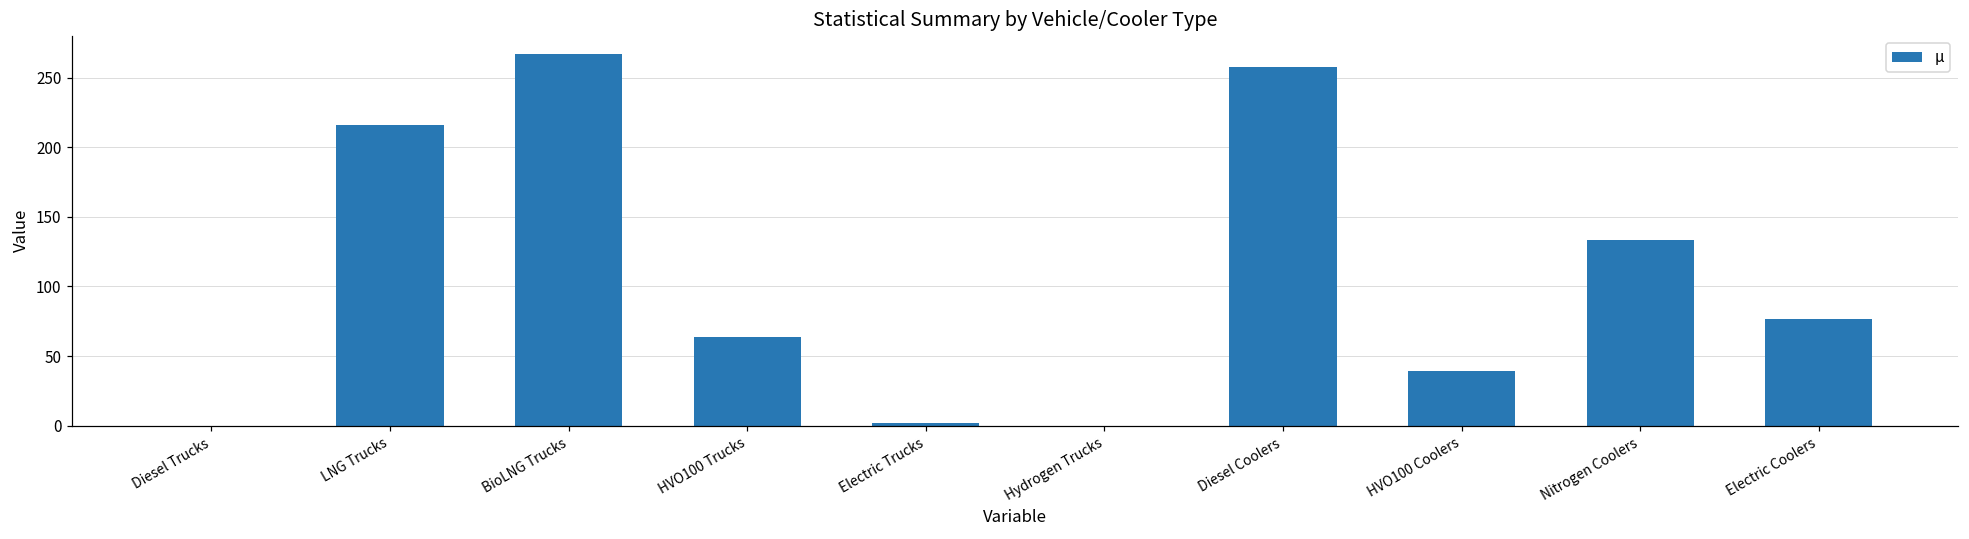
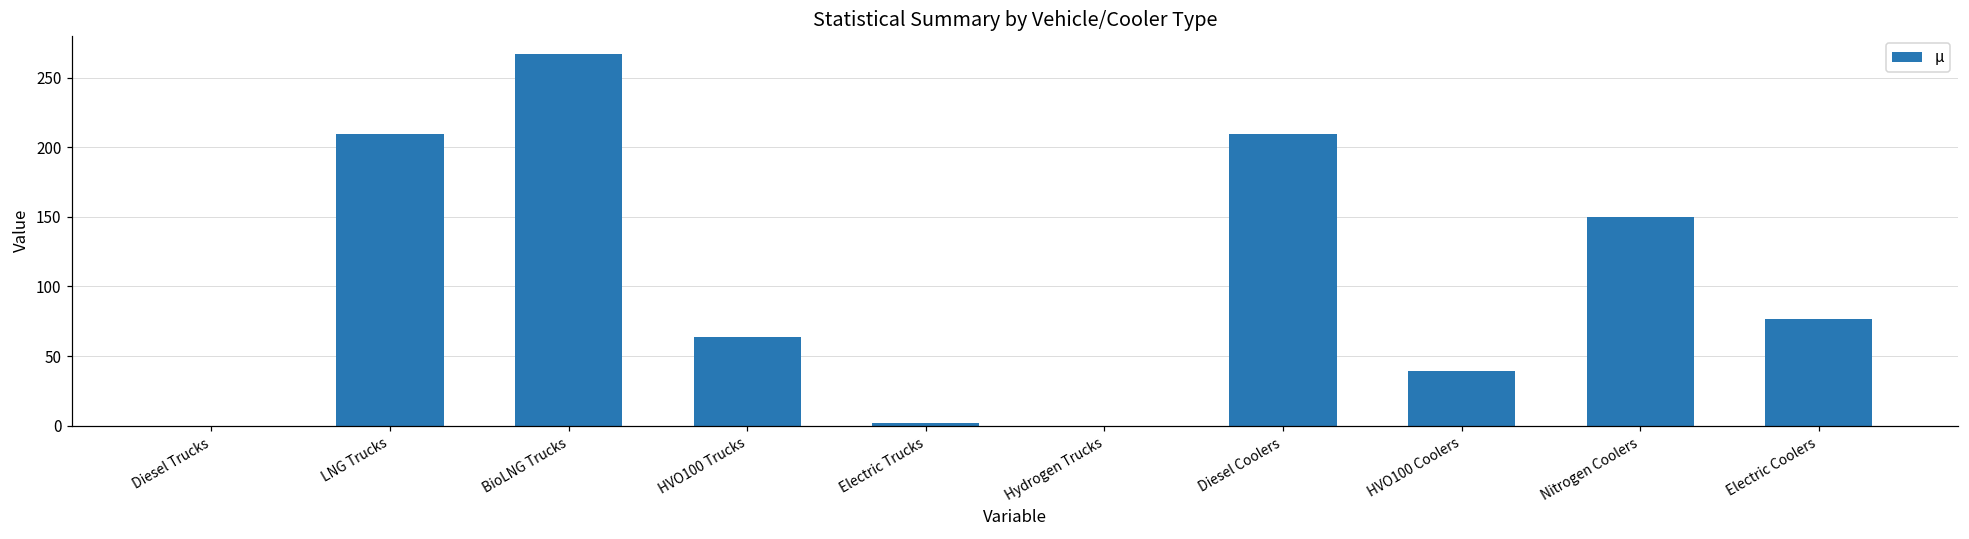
  {
    "Diesel Trucks": 0,
-   "LNG Trucks": 216,
+   "LNG Trucks": 209,
    "BioLNG Trucks": 267,
    "HVO100 Trucks": 64,
    "Hydrogen Trucks": 0,
-   "Diesel Coolers": 258,
+   "Diesel Coolers": 209,
    "HVO100 Coolers": 39,
-   "Nitrogen Coolers": 133,
+   "Nitrogen Coolers": 150,
    "Electric Coolers": 77
  }
